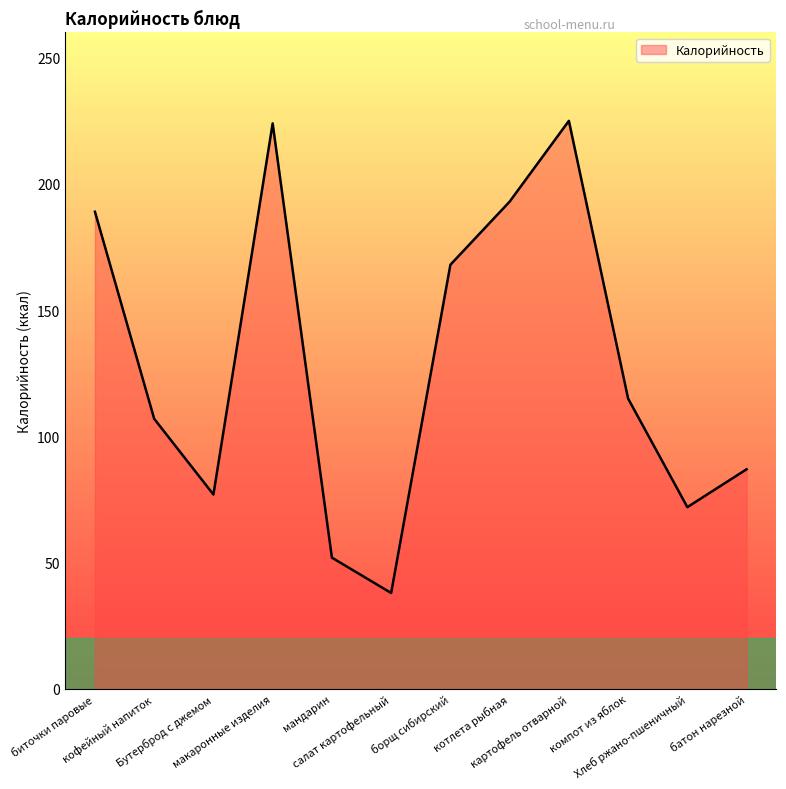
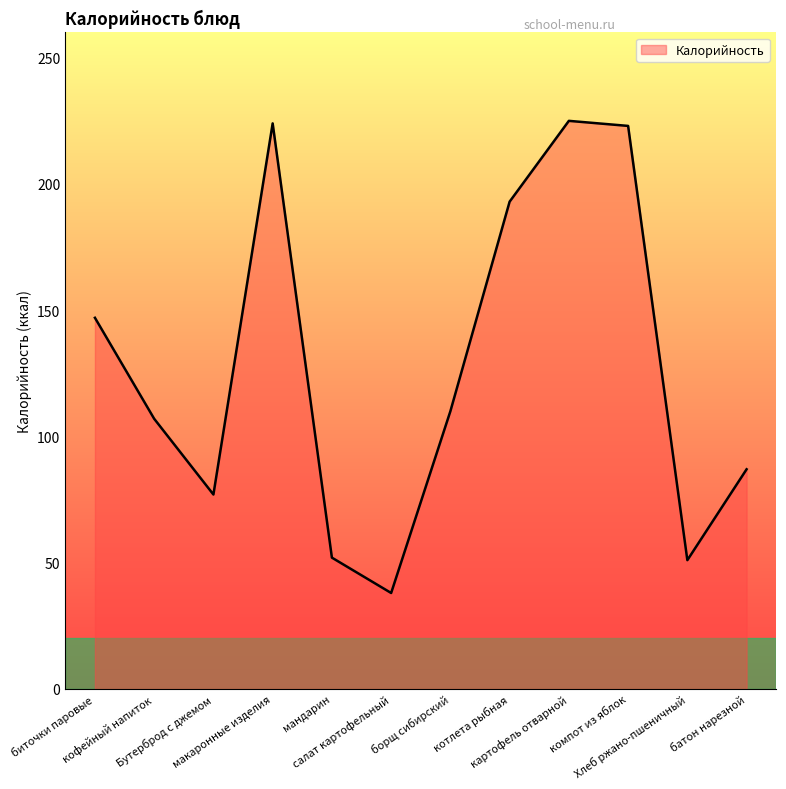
  {
-   "биточки паровые": 189,
+   "биточки паровые": 147,
    "кофейный напиток": 107,
    "Бутерброд с джемом": 77,
    "макаронные изделия": 224,
    "мандарин": 52,
    "салат картофельный": 38,
-   "борщ сибирский": 168,
+   "борщ сибирский": 110,
    "котлета рыбная": 193,
    "картофель отварной": 225,
-   "компот из яблок": 115,
-   "Хлеб ржано-пшеничный": 72,
+   "компот из яблок": 223,
+   "Хлеб ржано-пшеничный": 51,
    "батон нарезной": 87
  }
